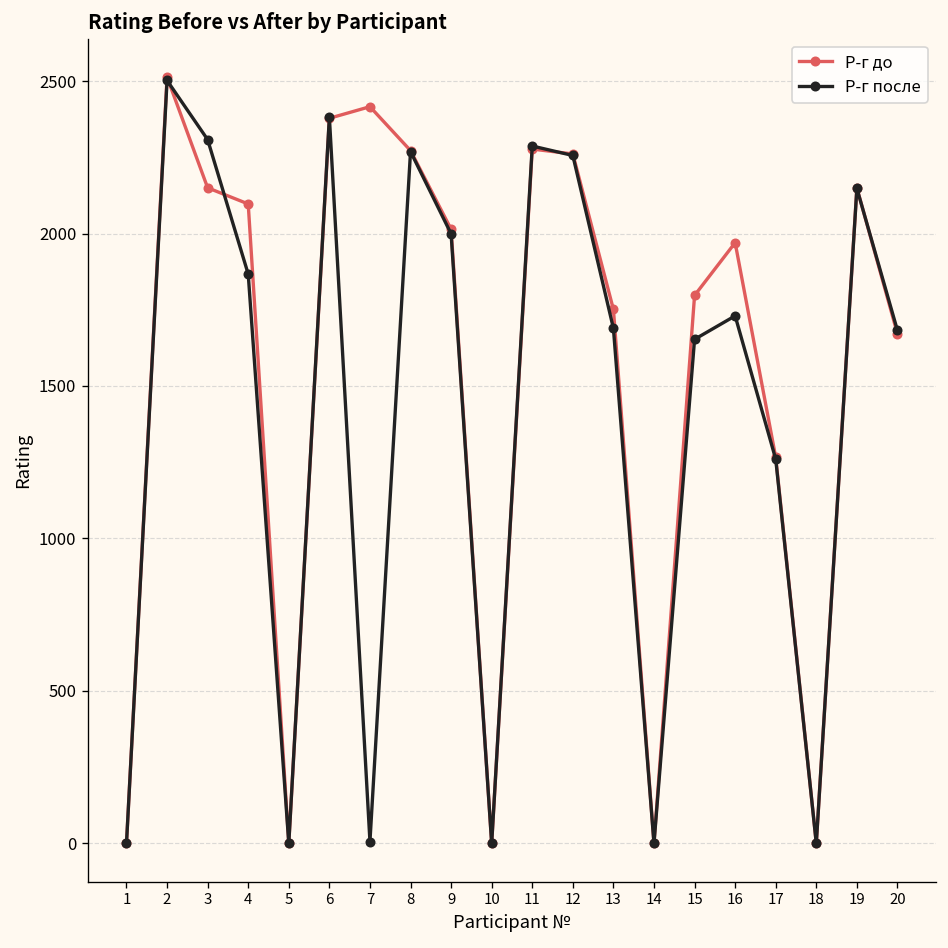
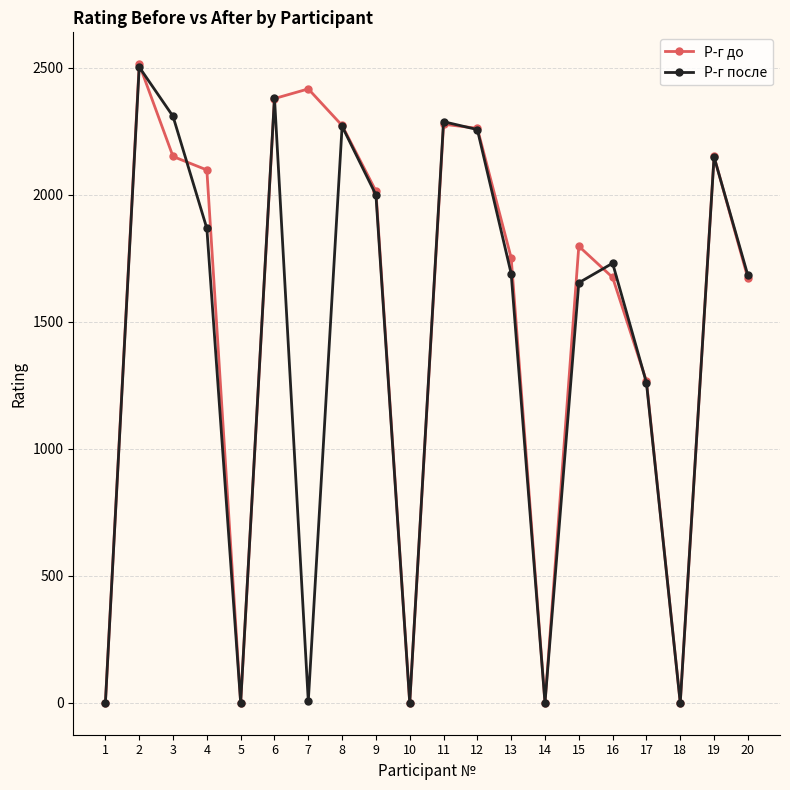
  {
    "Р-г до": {
      "2": 2510,
      "3": 2150,
      "4": 2100,
      "7": 2420,
      "9": 2010,
      "13": 1750,
      "15": 1800,
-     "16": 1970,
+     "16": 1670,
      "20": 1670
    },
    "Р-г после": {
      "2": 2500,
      "3": 2310,
      "4": 1870,
      "7": 10,
      "9": 2000,
      "13": 1690,
      "15": 1650,
      "16": 1730,
      "20": 1680
    }
  }
